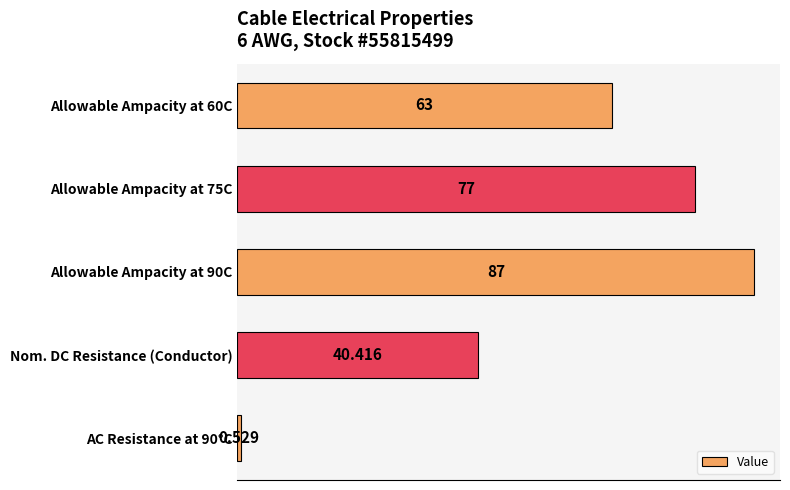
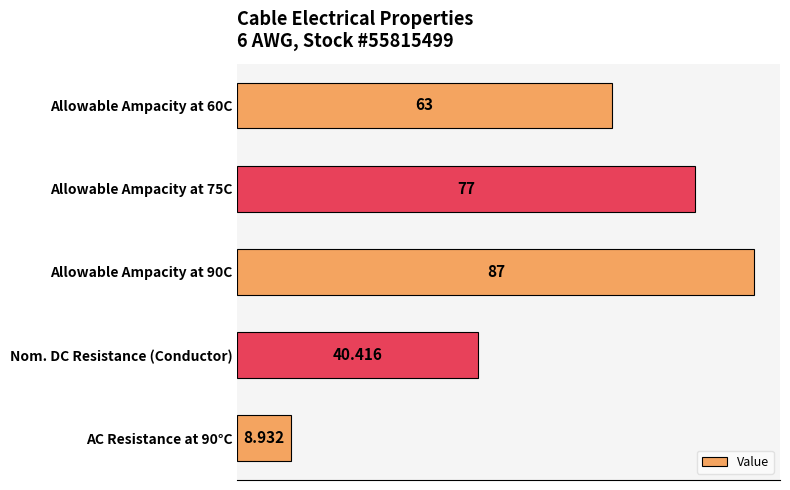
  {
    "Allowable Ampacity at 60C": 63,
    "Allowable Ampacity at 75C": 77,
    "Allowable Ampacity at 90C": 87,
    "Nom. DC Resistance (Conductor)": 40.416,
-   "AC Resistance at 90°C": 0.529
+   "AC Resistance at 90°C": 8.932
  }
